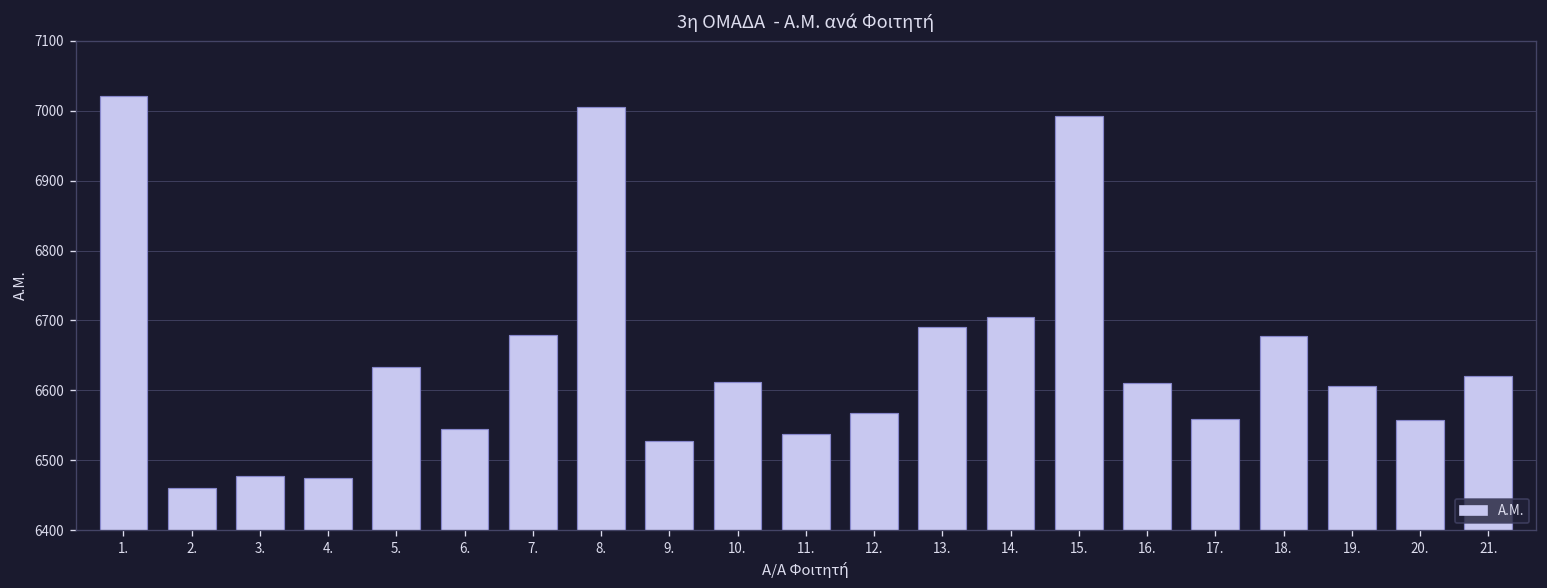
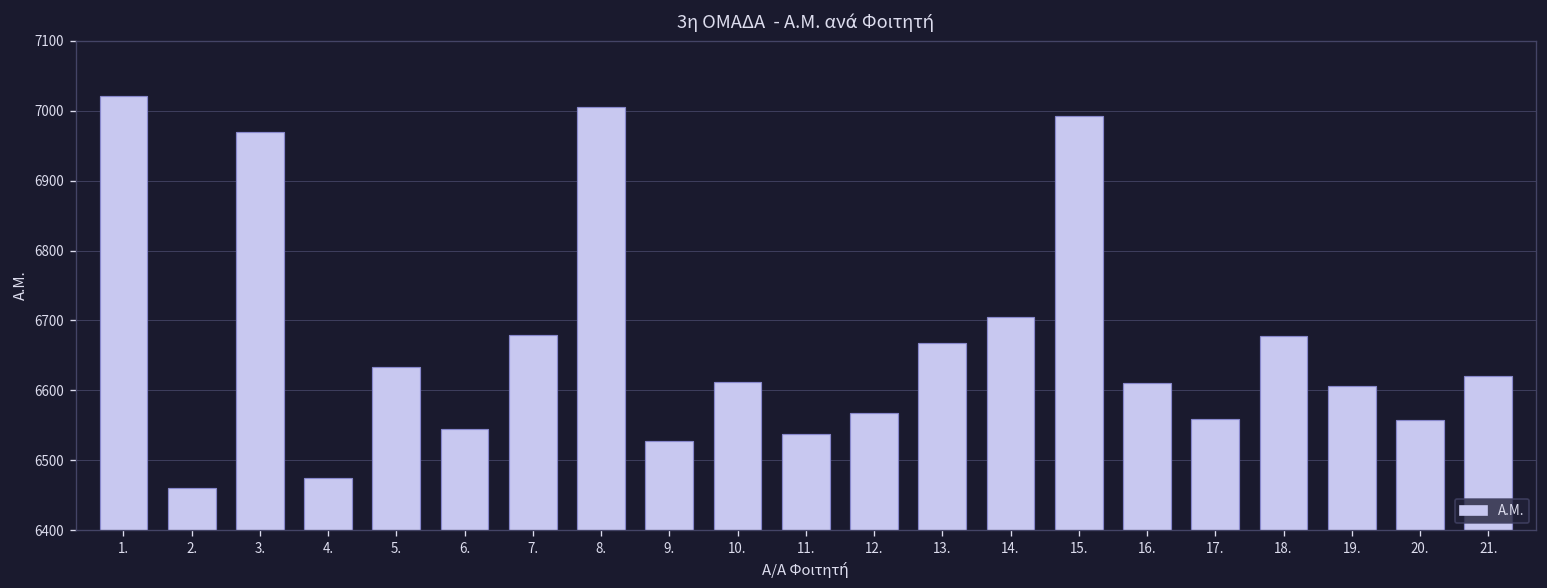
  {
    "1.": 7020,
    "2.": 6460,
-   "3.": 6480,
+   "3.": 6970,
    "4.": 6470,
    "5.": 6630,
    "6.": 6540,
    "7.": 6680,
    "8.": 7010,
    "9.": 6530,
    "10.": 6610,
    "11.": 6540,
    "12.": 6570,
-   "13.": 6690,
+   "13.": 6670,
    "14.": 6710,
    "15.": 6990,
    "16.": 6610,
    "17.": 6560,
    "18.": 6680,
    "19.": 6610,
    "20.": 6560,
    "21.": 6620
  }
